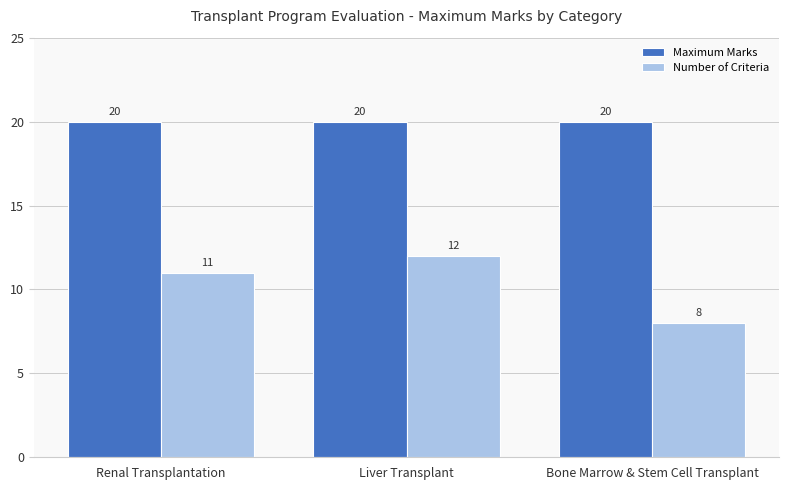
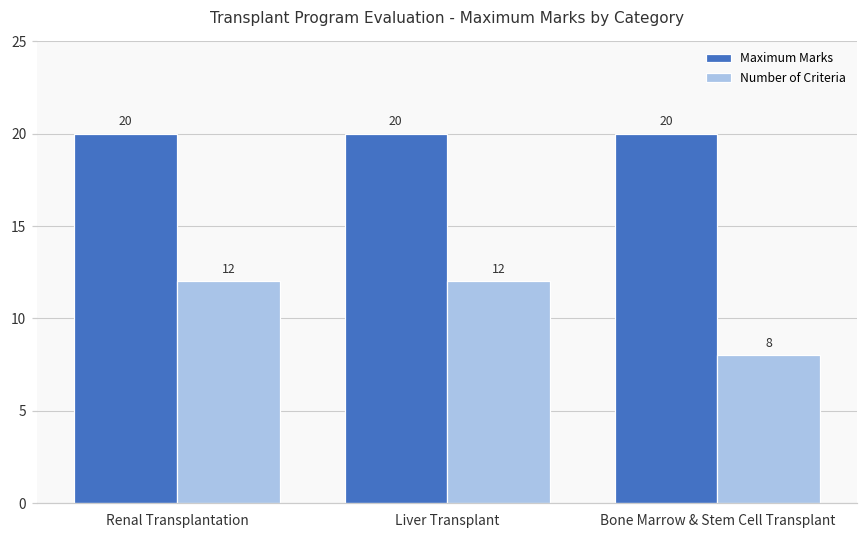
  {
    "Maximum Marks": {
      "Renal Transplantation": 20,
      "Liver Transplant": 20,
      "Bone Marrow & Stem Cell Transplant": 20
    },
    "Number of Criteria": {
-     "Renal Transplantation": 11,
+     "Renal Transplantation": 12,
      "Liver Transplant": 12,
      "Bone Marrow & Stem Cell Transplant": 8
    }
  }
